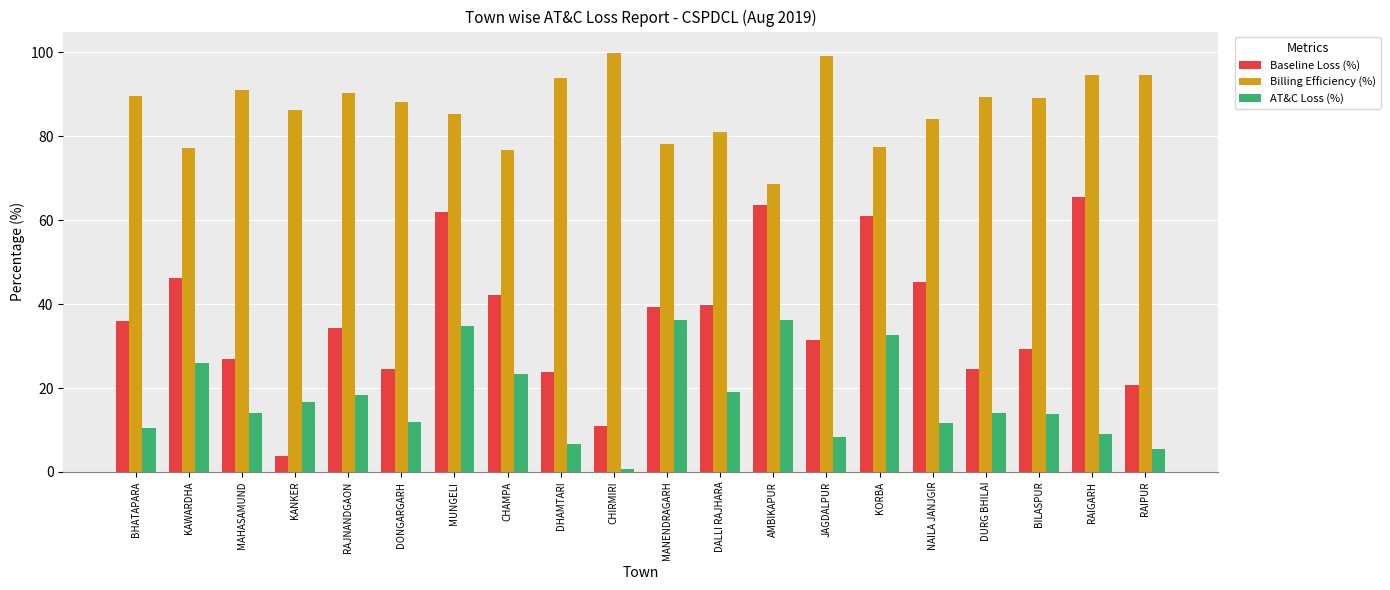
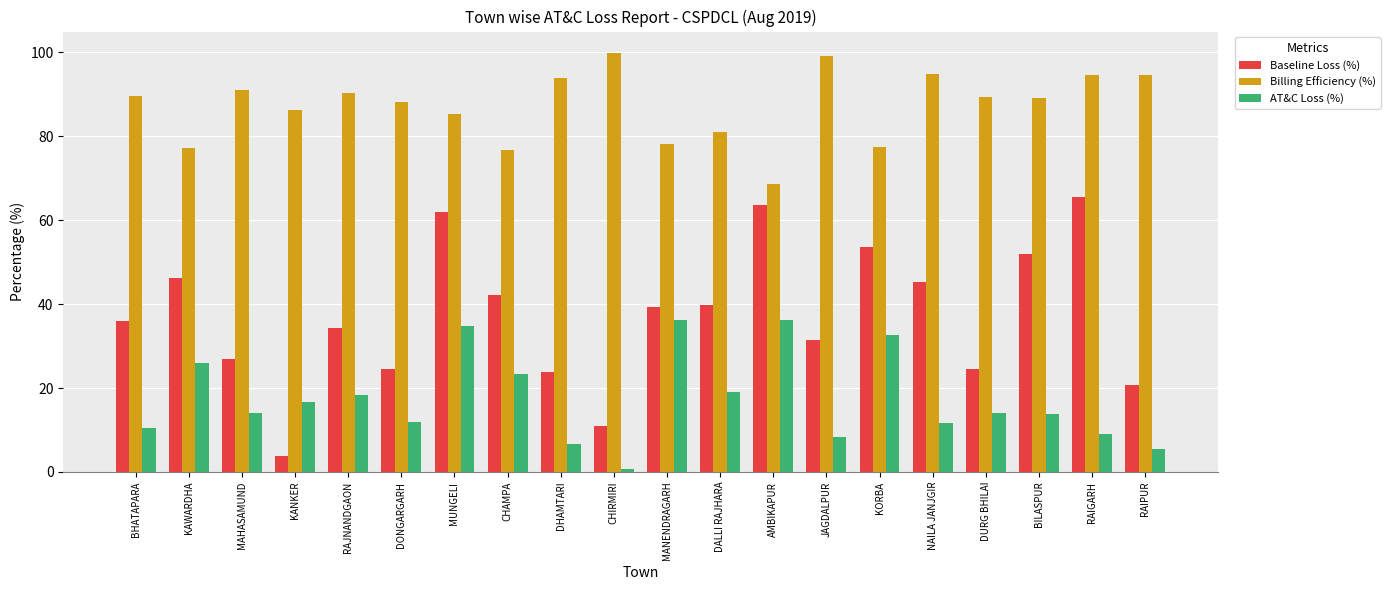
  {
    "Baseline Loss (%)": {
      "BHATAPARA": 36,
      "KAWARDHA": 46,
      "MAHASAMUND": 27,
      "KANKER": 4,
      "RAJNANDGAON": 34,
      "DONGARGARH": 25,
      "MUNGELI": 62,
      "CHAMPA": 42,
      "DHAMTARI": 24,
      "CHIRMIRI": 11,
      "MANENDRAGARH": 39,
      "DALLI RAJHARA": 40,
      "AMBIKAPUR": 64,
      "JAGDALPUR": 32,
-     "KORBA": 61,
+     "KORBA": 54,
      "NAILA JANJGIR": 45,
      "DURG BHILAI": 24,
-     "BILASPUR": 29,
+     "BILASPUR": 52,
      "RAIGARH": 65,
      "RAIPUR": 21
    },
    "Billing Efficiency (%)": {
      "BHATAPARA": 89,
      "KAWARDHA": 77,
      "MAHASAMUND": 91,
      "KANKER": 86,
      "RAJNANDGAON": 90,
      "DONGARGARH": 88,
      "MUNGELI": 85,
      "CHAMPA": 77,
      "DHAMTARI": 94,
      "CHIRMIRI": 100,
      "MANENDRAGARH": 78,
      "DALLI RAJHARA": 81,
      "AMBIKAPUR": 69,
      "JAGDALPUR": 99,
      "KORBA": 77,
-     "NAILA JANJGIR": 84,
+     "NAILA JANJGIR": 95,
      "DURG BHILAI": 89,
      "BILASPUR": 89,
      "RAIGARH": 94,
      "RAIPUR": 95
    },
    "AT&C Loss (%)": {
      "BHATAPARA": 11,
      "KAWARDHA": 26,
      "MAHASAMUND": 14,
      "KANKER": 17,
      "RAJNANDGAON": 18,
      "DONGARGARH": 12,
      "MUNGELI": 35,
      "CHAMPA": 23,
      "DHAMTARI": 7,
      "CHIRMIRI": 1,
      "MANENDRAGARH": 36,
      "DALLI RAJHARA": 19,
      "AMBIKAPUR": 36,
      "JAGDALPUR": 8,
      "KORBA": 33,
      "NAILA JANJGIR": 12,
      "DURG BHILAI": 14,
      "BILASPUR": 14,
      "RAIGARH": 9,
      "RAIPUR": 5
    }
  }
